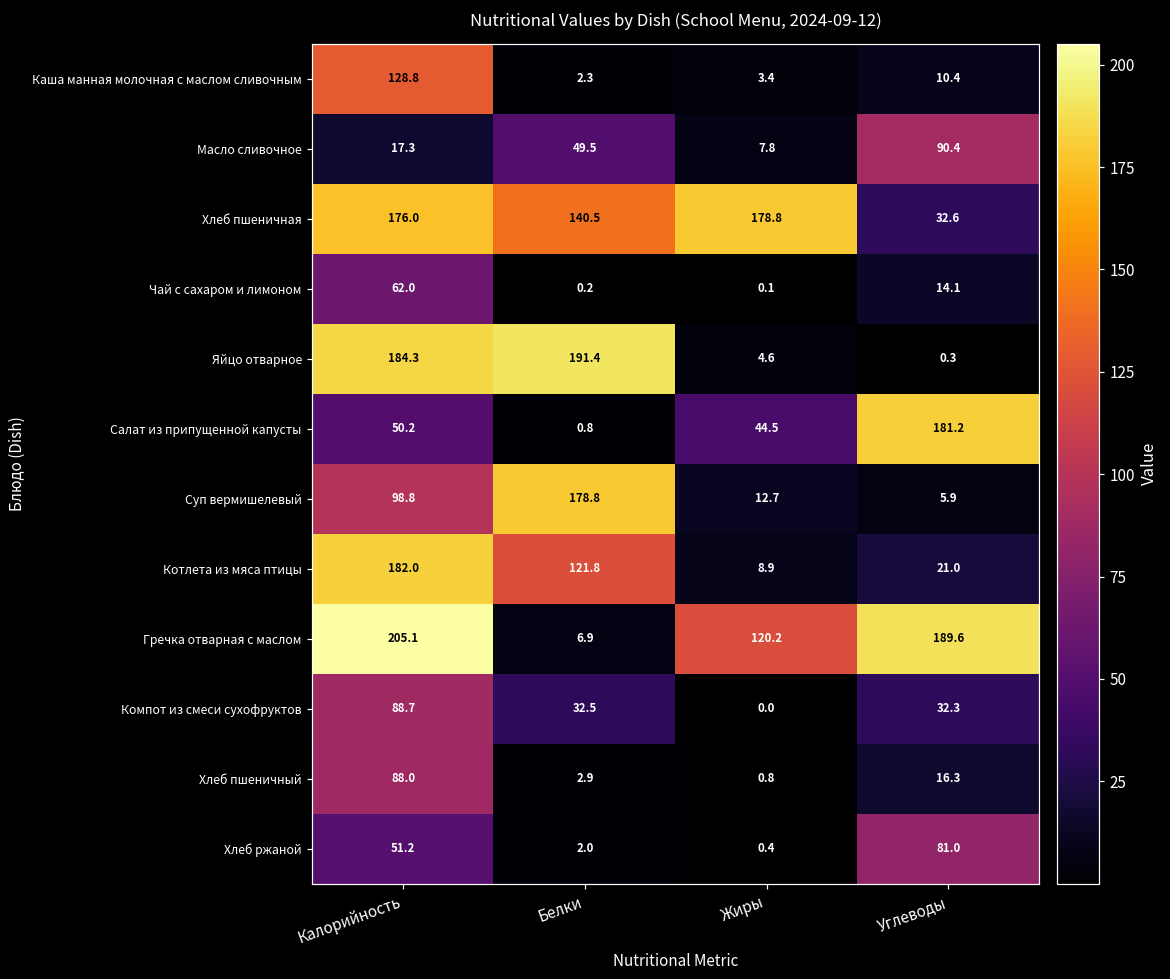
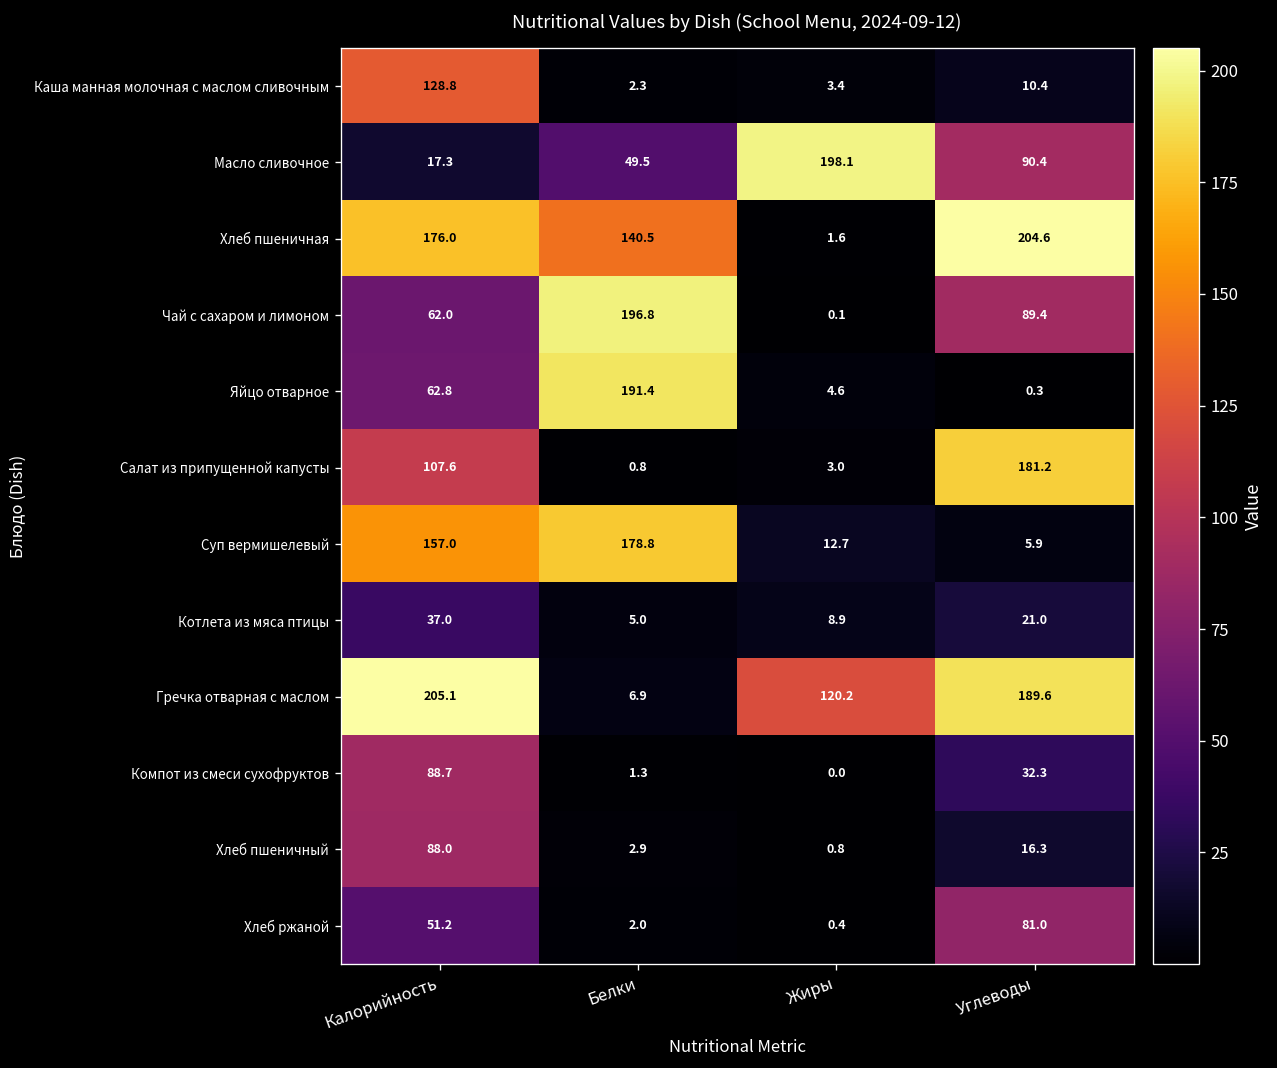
  {
    "Каша манная молочная с маслом сливочным": {
      "Калорийность": 128.8,
      "Белки": 2.3,
      "Жиры": 3.4,
      "Углеводы": 10.4
    },
    "Масло сливочное": {
      "Калорийность": 17.3,
      "Белки": 49.5,
-     "Жиры": 7.8,
+     "Жиры": 198.1,
      "Углеводы": 90.4
    },
    "Хлеб пшеничная": {
      "Калорийность": 176.0,
      "Белки": 140.5,
-     "Жиры": 178.8,
-     "Углеводы": 32.6
+     "Жиры": 1.6,
+     "Углеводы": 204.6
    },
    "Чай с сахаром и лимоном": {
      "Калорийность": 62.0,
-     "Белки": 0.2,
+     "Белки": 196.8,
      "Жиры": 0.1,
-     "Углеводы": 14.1
+     "Углеводы": 89.4
    },
    "Яйцо отварное": {
-     "Калорийность": 184.3,
+     "Калорийность": 62.8,
      "Белки": 191.4,
      "Жиры": 4.6,
      "Углеводы": 0.3
    },
    "Салат из припущенной капусты": {
-     "Калорийность": 50.2,
+     "Калорийность": 107.6,
      "Белки": 0.8,
-     "Жиры": 44.5,
+     "Жиры": 3.0,
      "Углеводы": 181.2
    },
    "Суп вермишелевый": {
-     "Калорийность": 98.8,
+     "Калорийность": 157.0,
      "Белки": 178.8,
      "Жиры": 12.7,
      "Углеводы": 5.9
    },
    "Котлета из мяса птицы": {
-     "Калорийность": 182.0,
-     "Белки": 121.8,
+     "Калорийность": 37.0,
+     "Белки": 5.0,
      "Жиры": 8.9,
      "Углеводы": 21.0
    },
    "Гречка отварная с маслом": {
      "Калорийность": 205.1,
      "Белки": 6.9,
      "Жиры": 120.2,
      "Углеводы": 189.6
    },
    "Компот из смеси сухофруктов": {
      "Калорийность": 88.7,
-     "Белки": 32.5,
+     "Белки": 1.3,
      "Жиры": 0.0,
      "Углеводы": 32.3
    },
    "Хлеб пшеничный": {
      "Калорийность": 88.0,
      "Белки": 2.9,
      "Жиры": 0.8,
      "Углеводы": 16.3
    },
    "Хлеб ржаной": {
      "Калорийность": 51.2,
      "Белки": 2.0,
      "Жиры": 0.4,
      "Углеводы": 81.0
    }
  }
